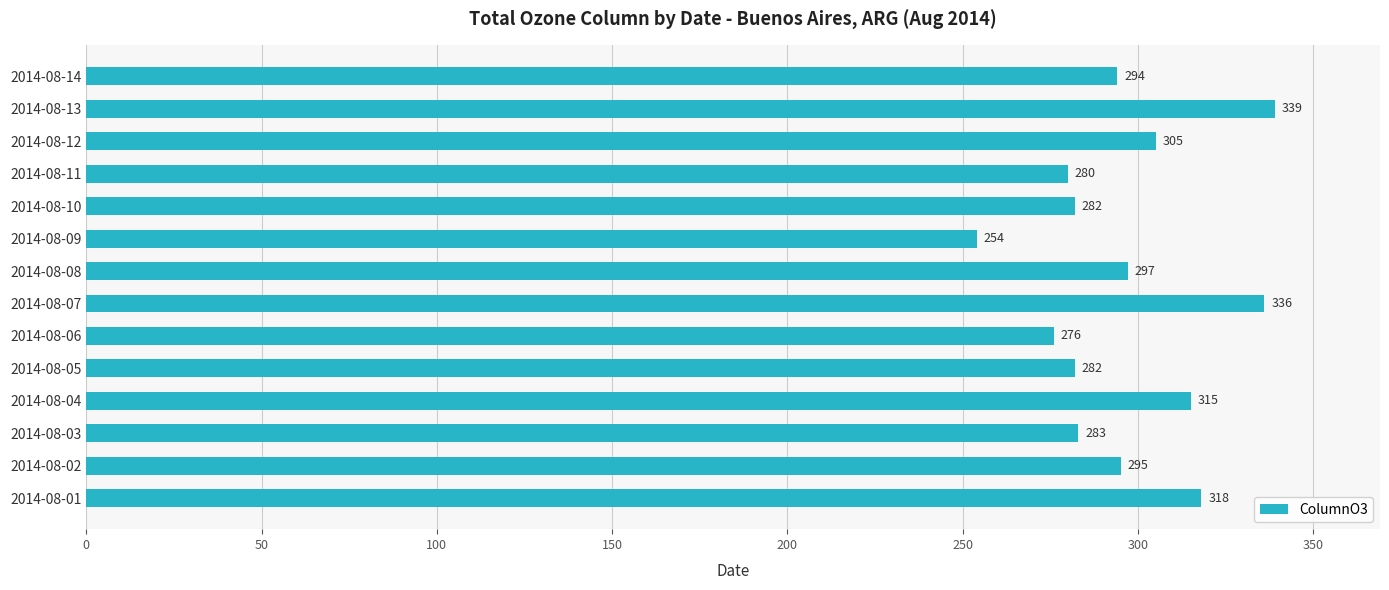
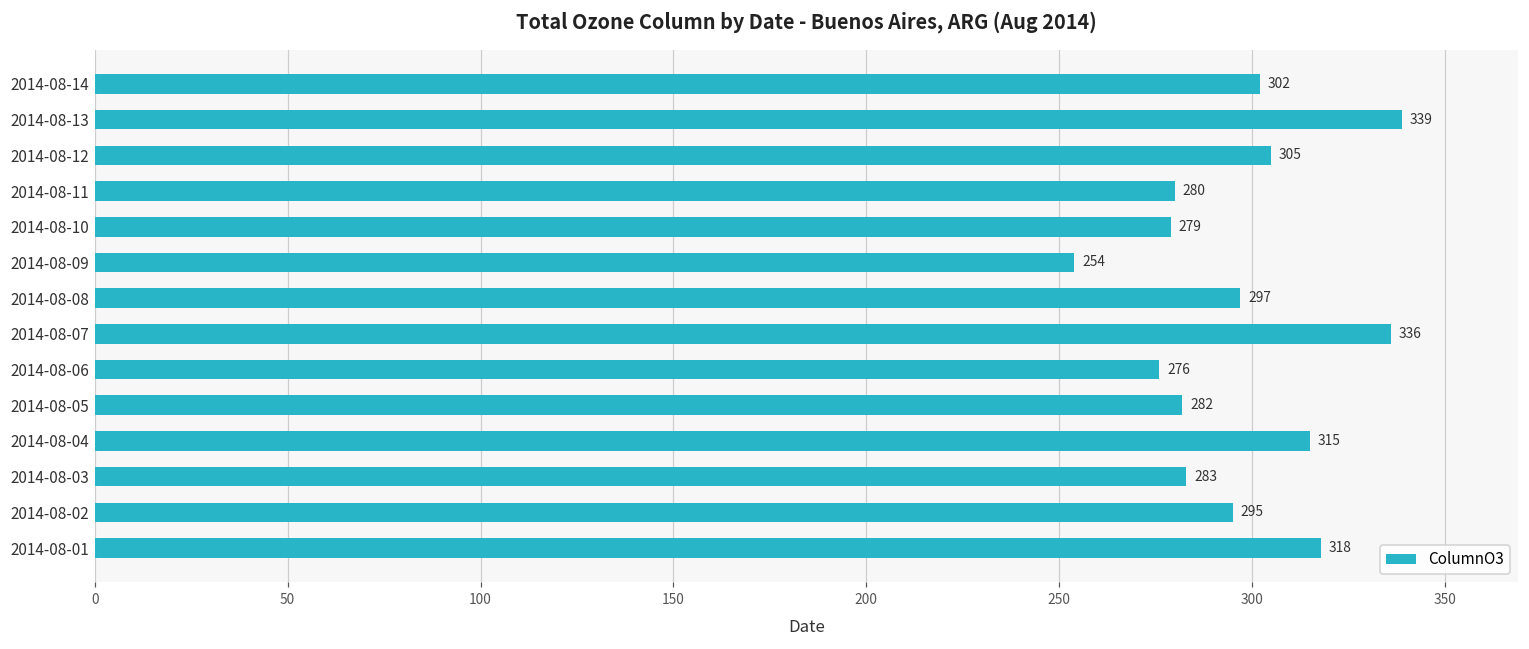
  {
-   "2014-08-14": 294,
+   "2014-08-14": 302,
    "2014-08-13": 339,
    "2014-08-12": 305,
    "2014-08-11": 280,
-   "2014-08-10": 282,
+   "2014-08-10": 279,
    "2014-08-09": 254,
    "2014-08-08": 297,
    "2014-08-07": 336,
    "2014-08-06": 276,
    "2014-08-05": 282,
    "2014-08-04": 315,
    "2014-08-03": 283,
    "2014-08-02": 295,
    "2014-08-01": 318
  }
